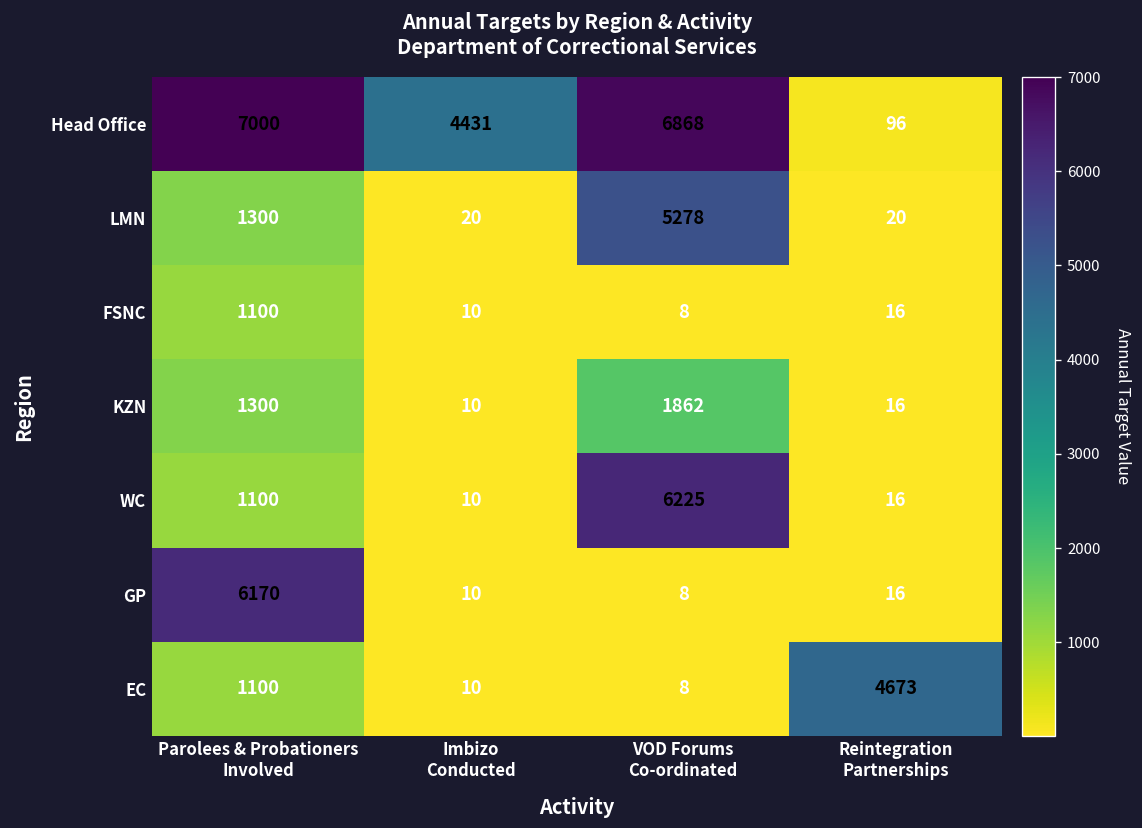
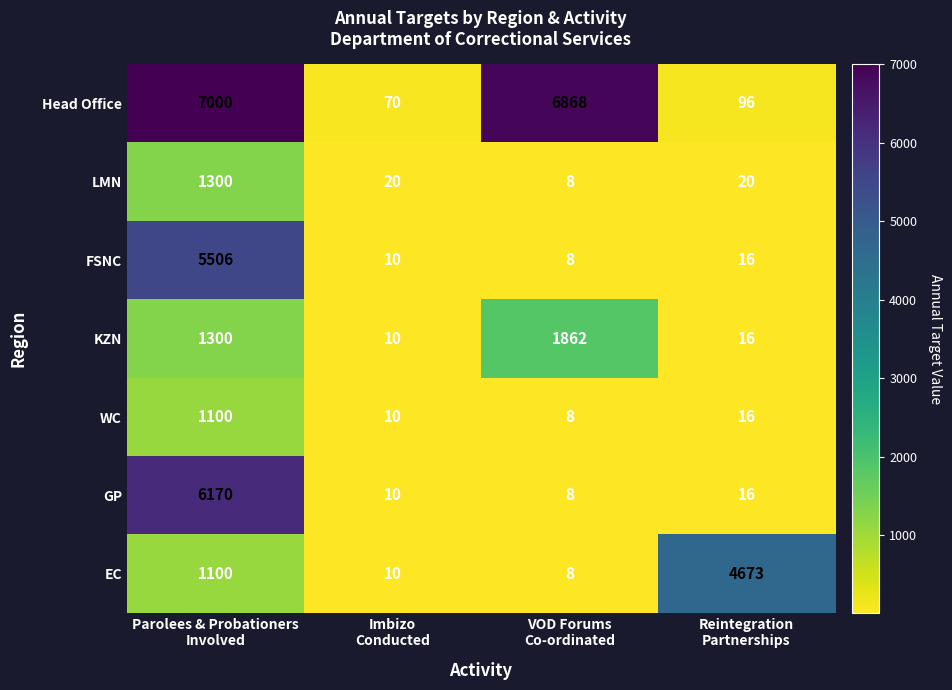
  {
    "Head Office": {
      "Parolees & Probationers Involved": 7000,
-     "Imbizo Conducted": 4431,
+     "Imbizo Conducted": 70,
      "VOD Forums Co-ordinated": 6868,
      "Reintegration Partnerships": 96
    },
    "LMN": {
      "Parolees & Probationers Involved": 1300,
      "Imbizo Conducted": 20,
-     "VOD Forums Co-ordinated": 5278,
+     "VOD Forums Co-ordinated": 8,
      "Reintegration Partnerships": 20
    },
    "FSNC": {
-     "Parolees & Probationers Involved": 1100,
+     "Parolees & Probationers Involved": 5506,
      "Imbizo Conducted": 10,
      "VOD Forums Co-ordinated": 8,
      "Reintegration Partnerships": 16
    },
    "KZN": {
      "Parolees & Probationers Involved": 1300,
      "Imbizo Conducted": 10,
      "VOD Forums Co-ordinated": 1862,
      "Reintegration Partnerships": 16
    },
    "WC": {
      "Parolees & Probationers Involved": 1100,
      "Imbizo Conducted": 10,
-     "VOD Forums Co-ordinated": 6225,
+     "VOD Forums Co-ordinated": 8,
      "Reintegration Partnerships": 16
    },
    "GP": {
      "Parolees & Probationers Involved": 6170,
      "Imbizo Conducted": 10,
      "VOD Forums Co-ordinated": 8,
      "Reintegration Partnerships": 16
    },
    "EC": {
      "Parolees & Probationers Involved": 1100,
      "Imbizo Conducted": 10,
      "VOD Forums Co-ordinated": 8,
      "Reintegration Partnerships": 4673
    }
  }
